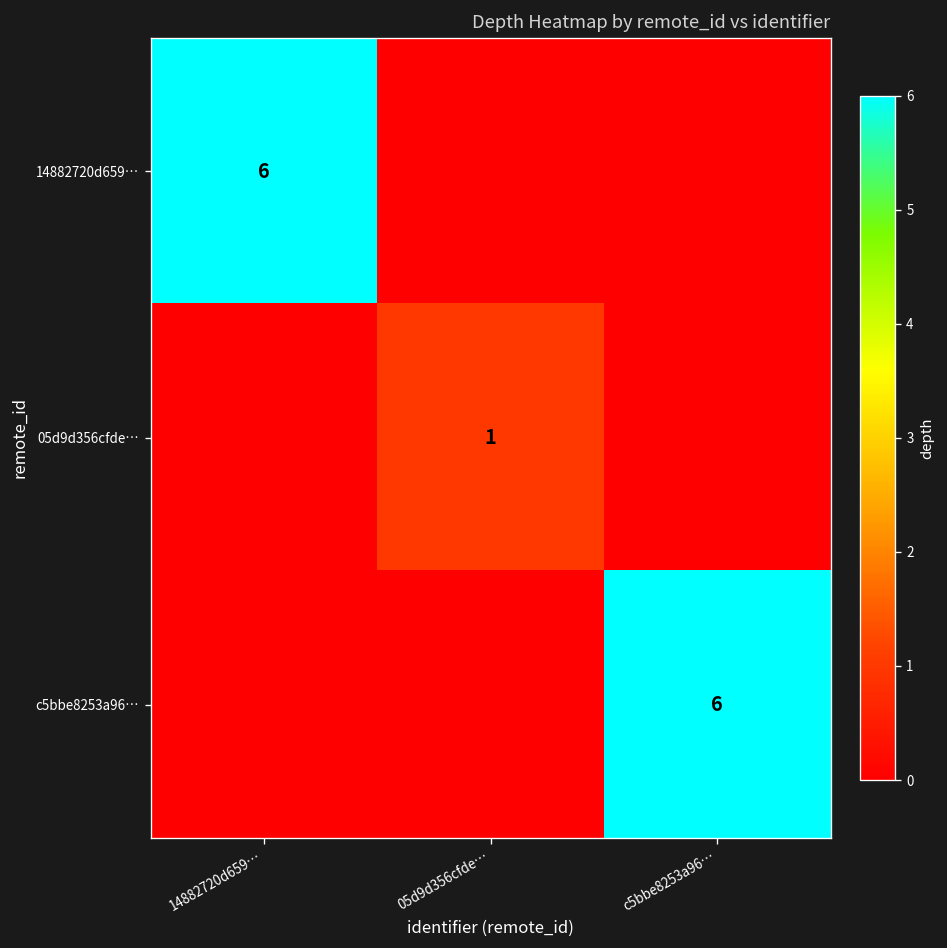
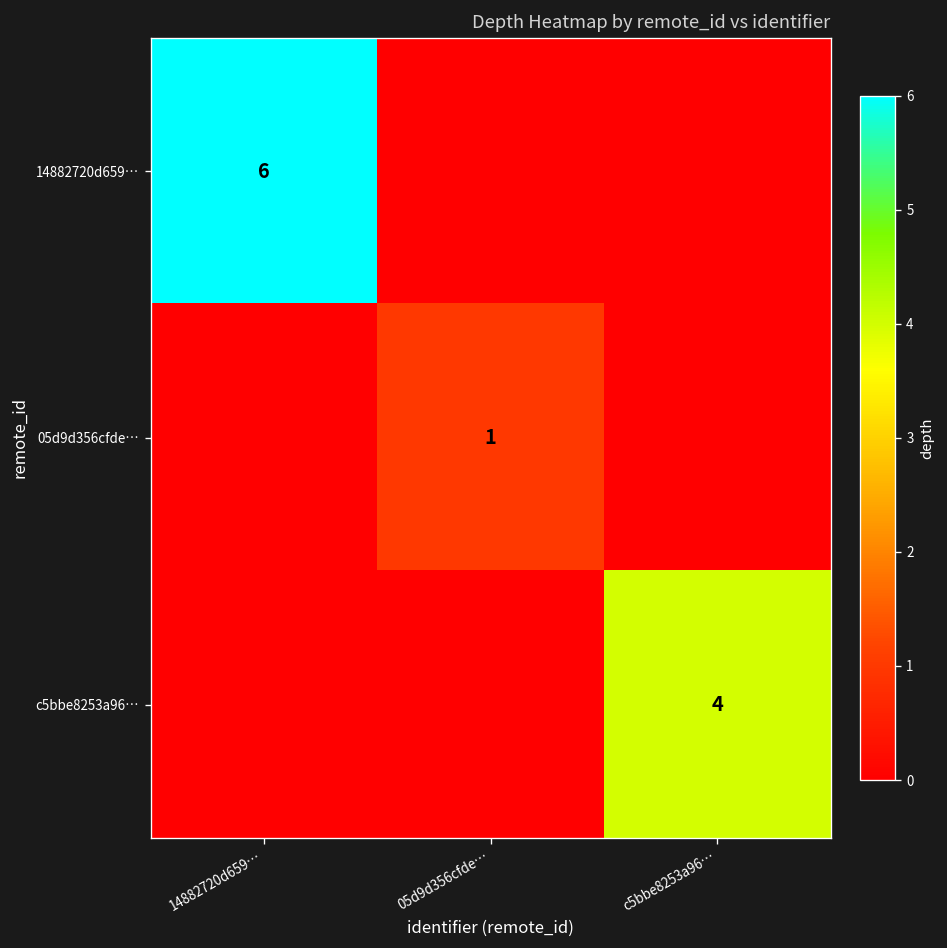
  {
    "14882720d659…": {
      "14882720d659…": 6
    },
    "05d9d356cfde…": {
      "05d9d356cfde…": 1
    },
    "c5bbe8253a96…": {
-     "c5bbe8253a96…": 6
+     "c5bbe8253a96…": 4
    }
  }
